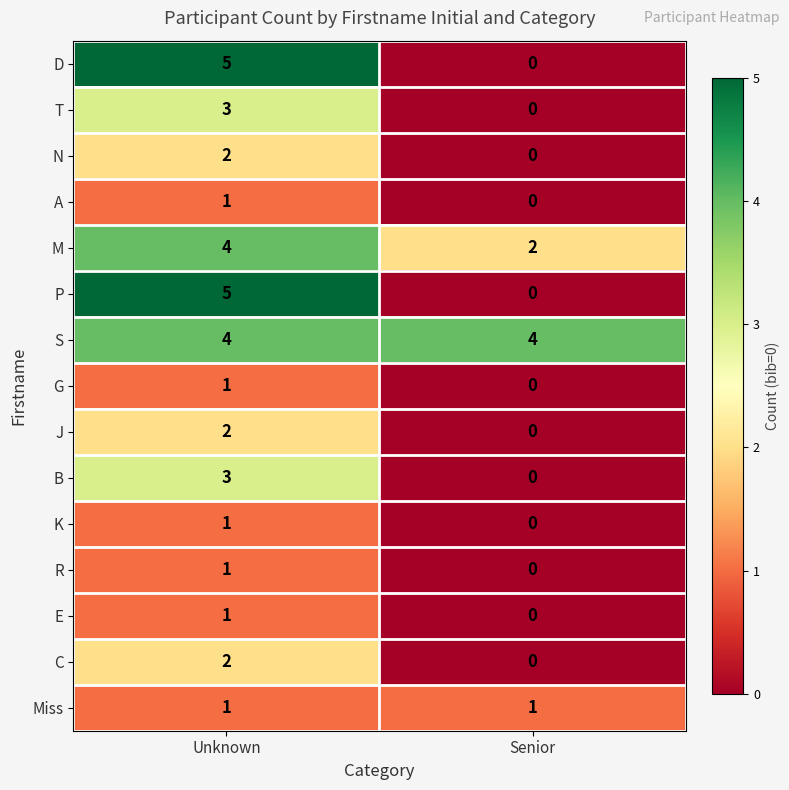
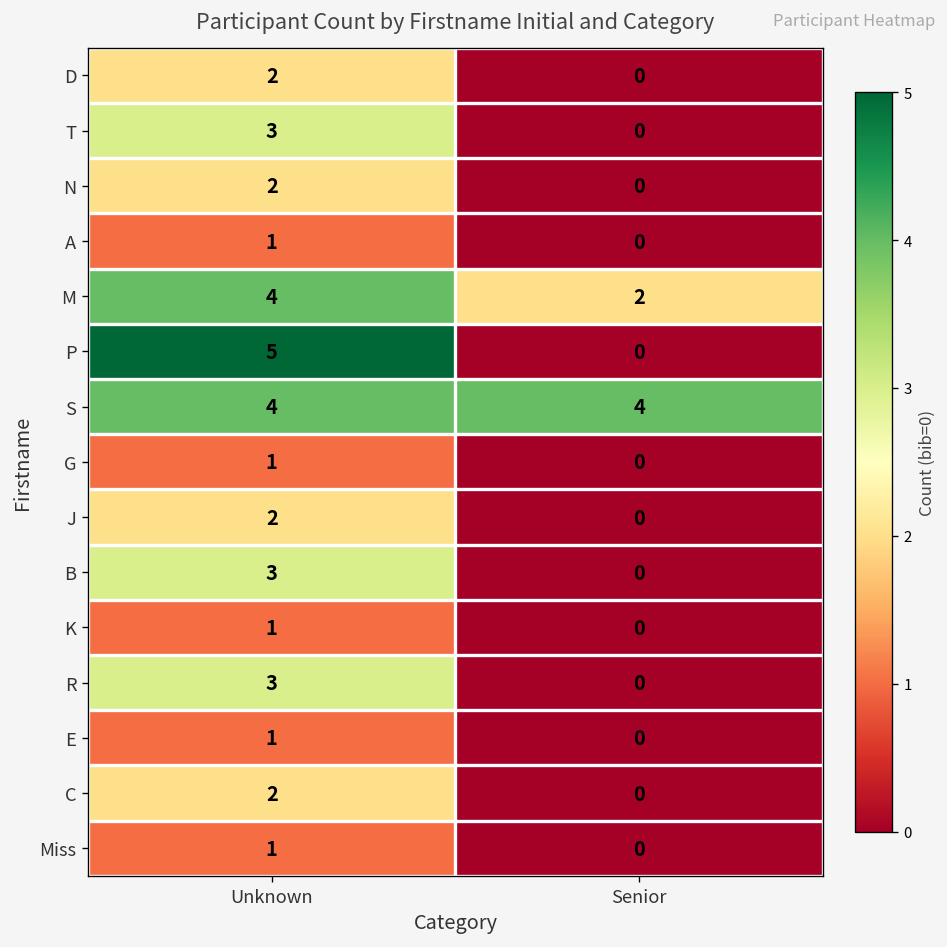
  {
    "D": {
-     "Unknown": 5,
+     "Unknown": 2,
      "Senior": 0
    },
    "T": {
      "Unknown": 3,
      "Senior": 0
    },
    "N": {
      "Unknown": 2,
      "Senior": 0
    },
    "A": {
      "Unknown": 1,
      "Senior": 0
    },
    "M": {
      "Unknown": 4,
      "Senior": 2
    },
    "P": {
      "Unknown": 5,
      "Senior": 0
    },
    "S": {
      "Unknown": 4,
      "Senior": 4
    },
    "G": {
      "Unknown": 1,
      "Senior": 0
    },
    "J": {
      "Unknown": 2,
      "Senior": 0
    },
    "B": {
      "Unknown": 3,
      "Senior": 0
    },
    "K": {
      "Unknown": 1,
      "Senior": 0
    },
    "R": {
-     "Unknown": 1,
+     "Unknown": 3,
      "Senior": 0
    },
    "E": {
      "Unknown": 1,
      "Senior": 0
    },
    "C": {
      "Unknown": 2,
      "Senior": 0
    },
    "Miss": {
      "Unknown": 1,
-     "Senior": 1
+     "Senior": 0
    }
  }
